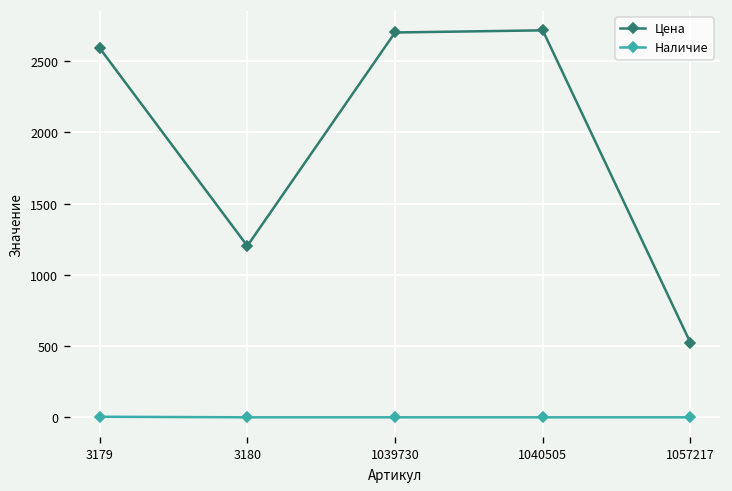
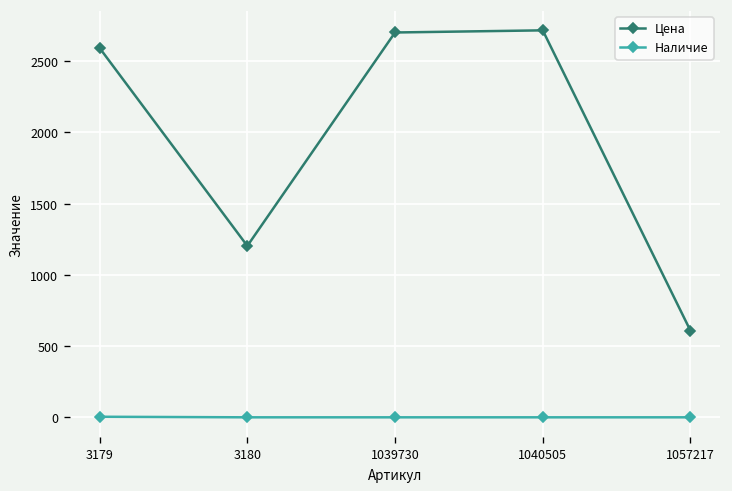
  {
    "Цена": {
      "3179": 2590,
      "3180": 1200,
      "1039730": 2700,
      "1040505": 2720,
-     "1057217": 520
+     "1057217": 610
    },
    "Наличие": {
      "3179": 0,
      "3180": 0,
      "1039730": 0,
      "1040505": 0,
      "1057217": 0
    }
  }
